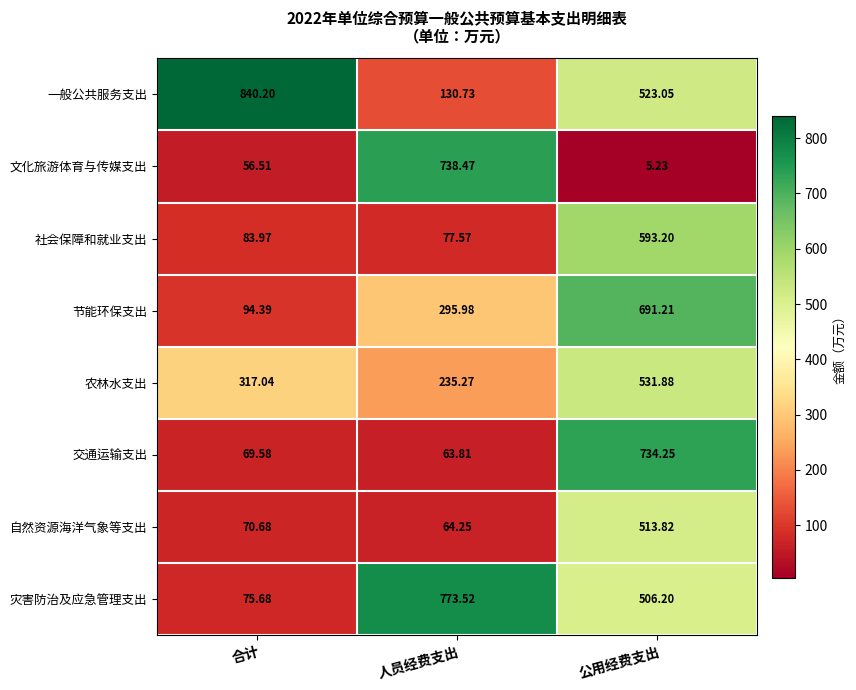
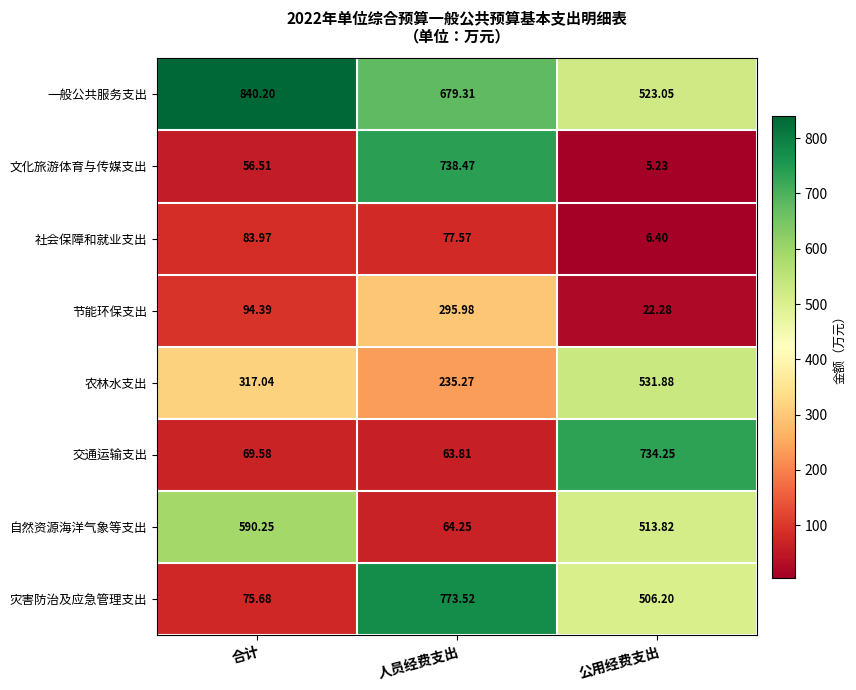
  {
    "一般公共服务支出": {
      "合计": 840.20,
-     "人员经费支出": 130.73,
+     "人员经费支出": 679.31,
      "公用经费支出": 523.05
    },
    "文化旅游体育与传媒支出": {
      "合计": 56.51,
      "人员经费支出": 738.47,
      "公用经费支出": 5.23
    },
    "社会保障和就业支出": {
      "合计": 83.97,
      "人员经费支出": 77.57,
-     "公用经费支出": 593.20
+     "公用经费支出": 6.40
    },
    "节能环保支出": {
      "合计": 94.39,
      "人员经费支出": 295.98,
-     "公用经费支出": 691.21
+     "公用经费支出": 22.28
    },
    "农林水支出": {
      "合计": 317.04,
      "人员经费支出": 235.27,
      "公用经费支出": 531.88
    },
    "交通运输支出": {
      "合计": 69.58,
      "人员经费支出": 63.81,
      "公用经费支出": 734.25
    },
    "自然资源海洋气象等支出": {
-     "合计": 70.68,
+     "合计": 590.25,
      "人员经费支出": 64.25,
      "公用经费支出": 513.82
    },
    "灾害防治及应急管理支出": {
      "合计": 75.68,
      "人员经费支出": 773.52,
      "公用经费支出": 506.20
    }
  }
